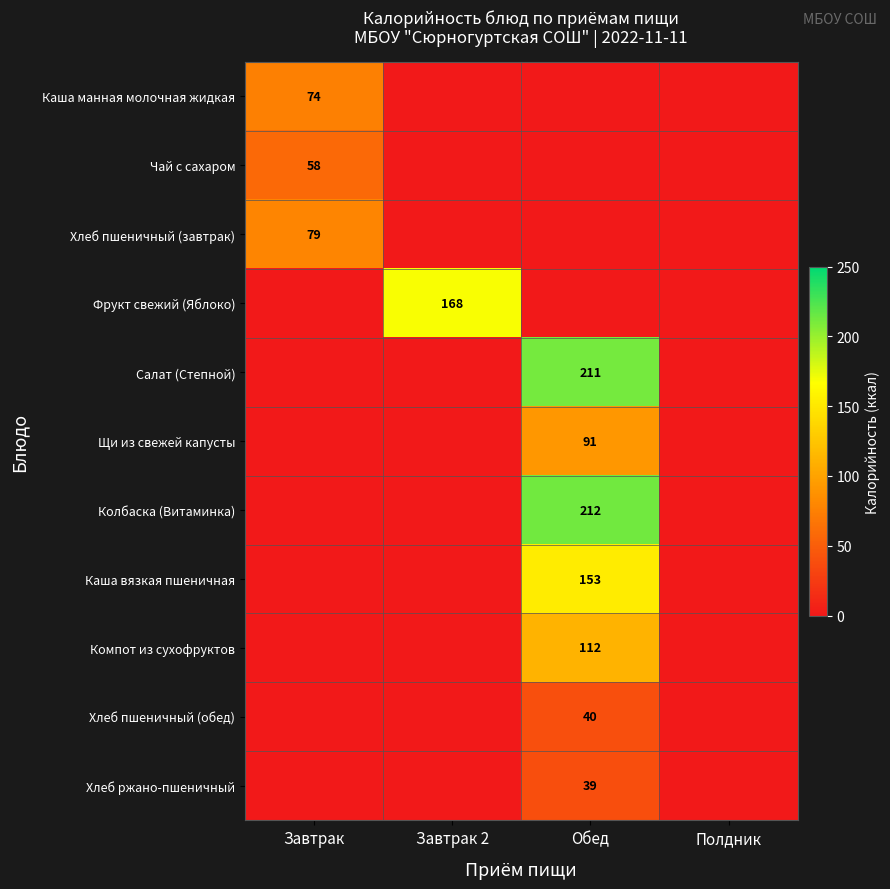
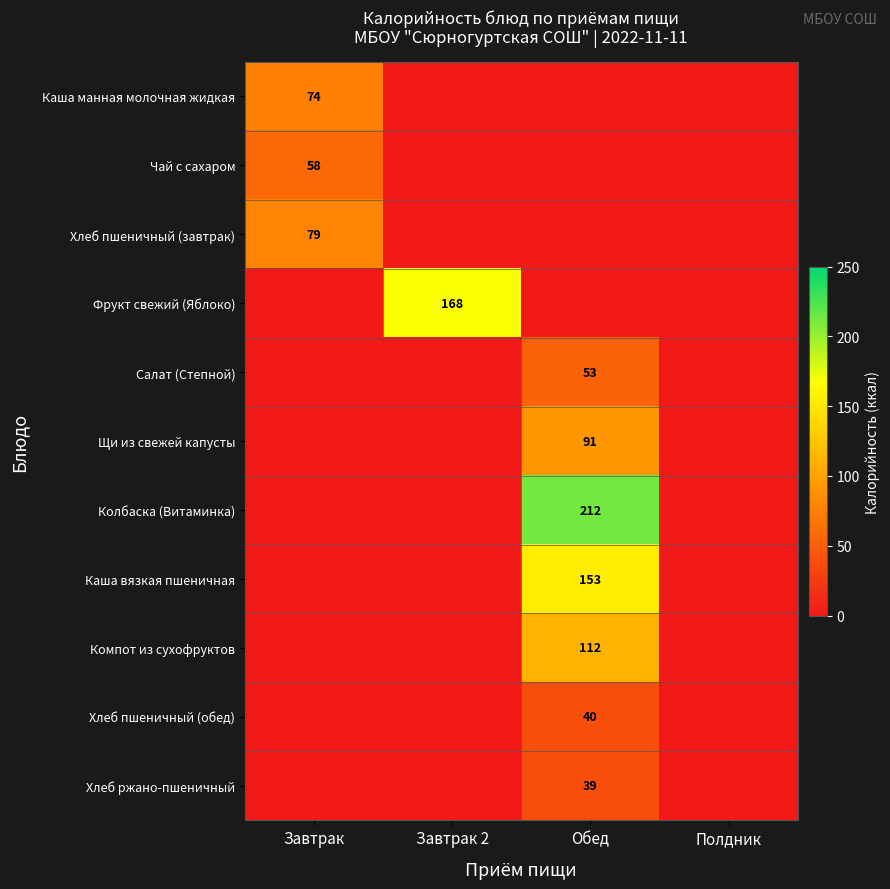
  {
    "Каша манная молочная жидкая": {
      "Завтрак": 74
    },
    "Чай с сахаром": {
      "Завтрак": 58
    },
    "Хлеб пшеничный (завтрак)": {
      "Завтрак": 79
    },
    "Фрукт свежий (Яблоко)": {
      "Завтрак 2": 168
    },
    "Салат (Степной)": {
-     "Обед": 211
+     "Обед": 53
    },
    "Щи из свежей капусты": {
      "Обед": 91
    },
    "Колбаска (Витаминка)": {
      "Обед": 212
    },
    "Каша вязкая пшеничная": {
      "Обед": 153
    },
    "Компот из сухофруктов": {
      "Обед": 112
    },
    "Хлеб пшеничный (обед)": {
      "Обед": 40
    },
    "Хлеб ржано-пшеничный": {
      "Обед": 39
    }
  }
